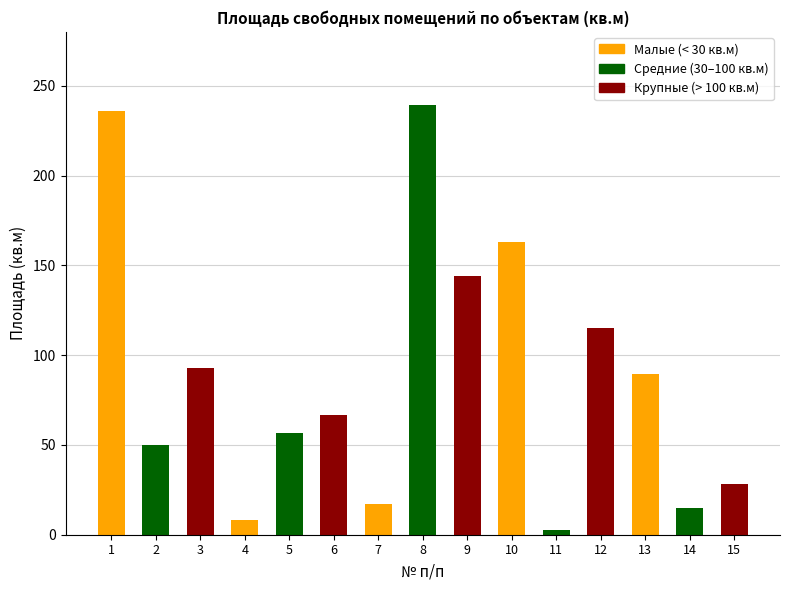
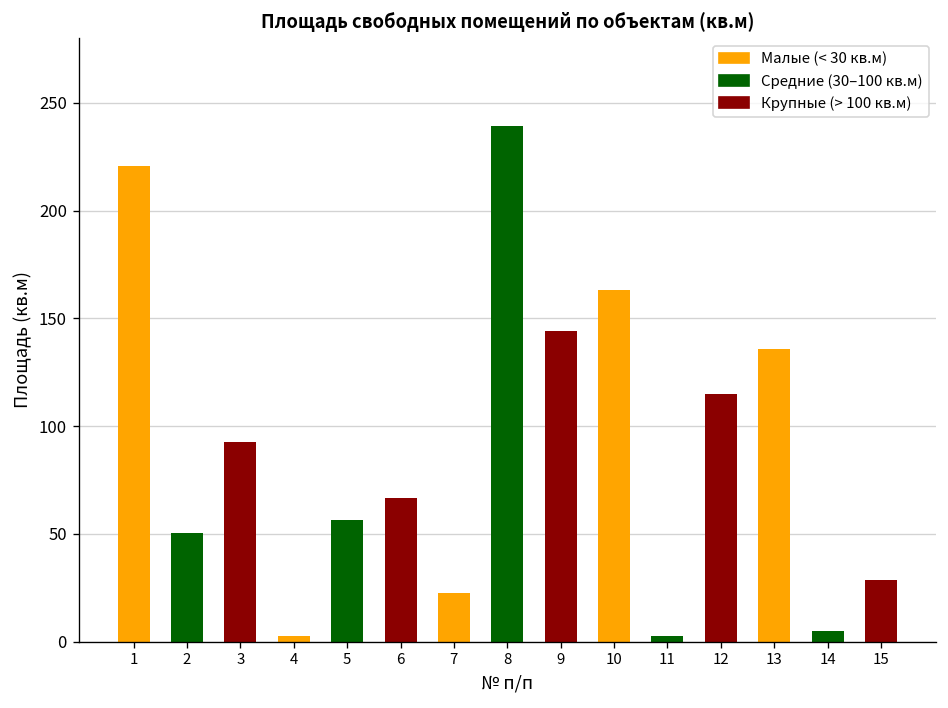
  {
-   "1": 236,
+   "1": 221,
    "2": 50,
    "3": 93,
-   "4": 8,
+   "4": 2,
    "5": 57,
    "6": 67,
-   "7": 17,
+   "7": 23,
    "8": 239,
    "9": 144,
    "10": 163,
    "11": 3,
    "12": 115,
-   "13": 89,
-   "14": 15,
+   "13": 136,
+   "14": 5,
    "15": 29
  }
